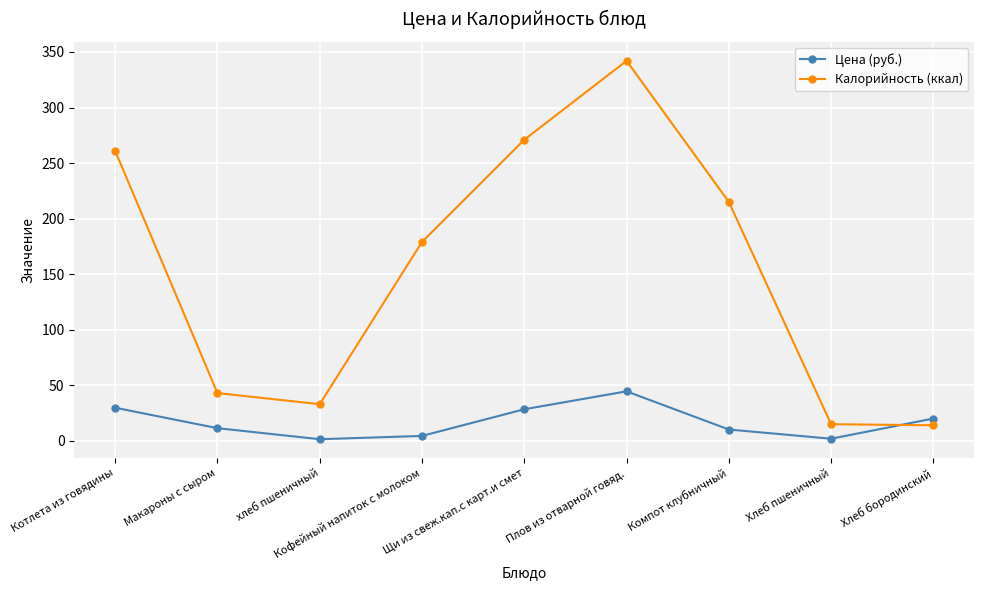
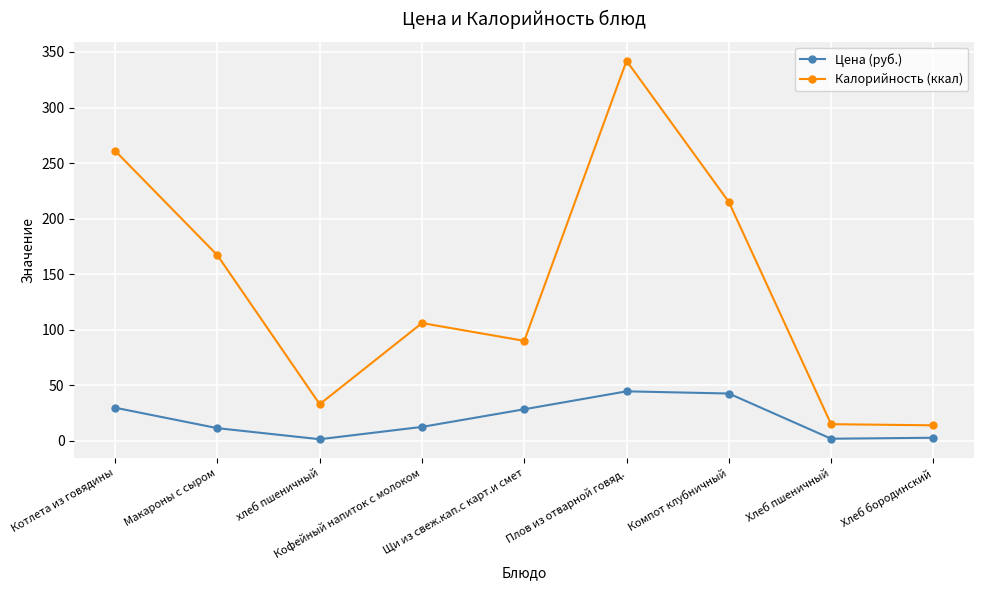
  {
    "Цена (руб.)": {
      "Котлета из говядины": 30,
      "Макароны с сыром": 11,
      "хлеб пшеничный": 1,
-     "Кофейный напиток с молоком": 4,
+     "Кофейный напиток с молоком": 13,
      "Щи из свеж.кап.с карт.и смет": 28,
      "Плов из отварной говяд.": 45,
-     "Компот клубничный": 10,
+     "Компот клубничный": 43,
      "Хлеб пшеничный": 2,
-     "Хлеб бородинский": 20
+     "Хлеб бородинский": 3
    },
    "Калорийность (ккал)": {
      "Котлета из говядины": 261,
-     "Макароны с сыром": 43,
+     "Макароны с сыром": 167,
      "хлеб пшеничный": 33,
-     "Кофейный напиток с молоком": 179,
-     "Щи из свеж.кап.с карт.и смет": 271,
+     "Кофейный напиток с молоком": 106,
+     "Щи из свеж.кап.с карт.и смет": 90,
      "Плов из отварной говяд.": 342,
      "Компот клубничный": 215,
      "Хлеб пшеничный": 15,
      "Хлеб бородинский": 14
    }
  }
